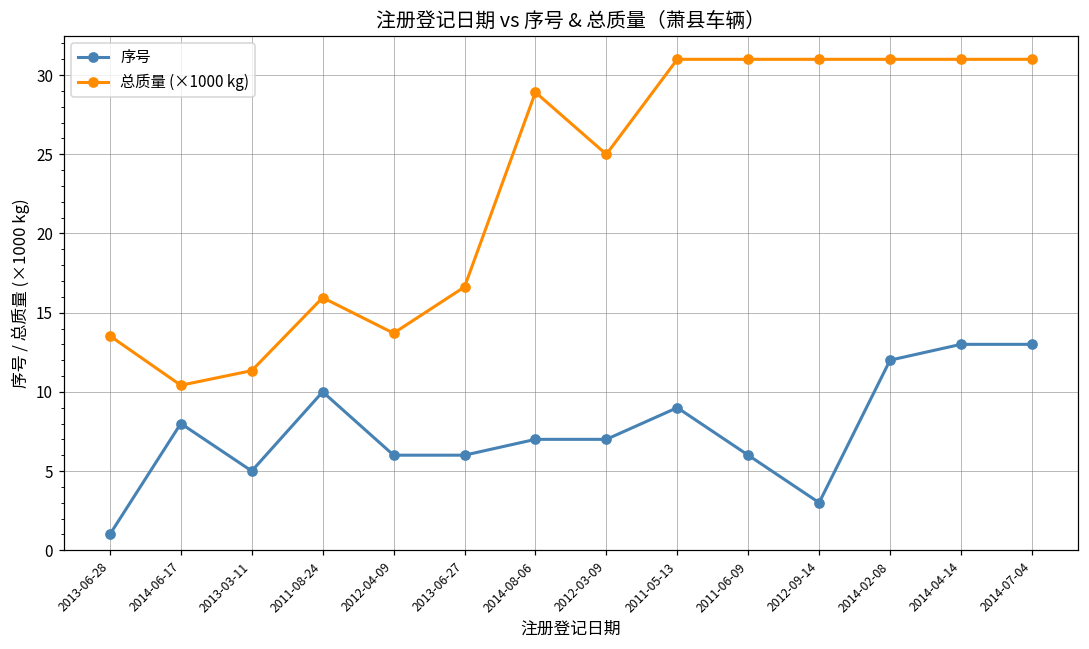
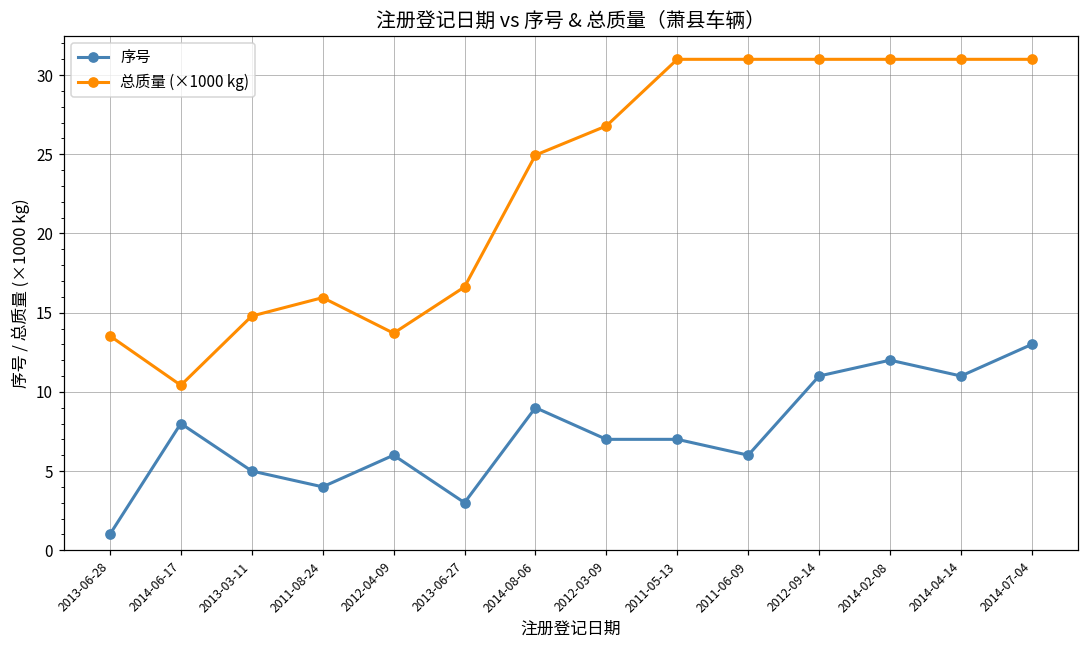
  {
    "序号": {
      "2013-06-28": 1,
      "2014-06-17": 8,
      "2013-03-11": 5,
-     "2011-08-24": 10,
+     "2011-08-24": 4,
      "2012-04-09": 6,
-     "2013-06-27": 6,
-     "2014-08-06": 7,
+     "2013-06-27": 3,
+     "2014-08-06": 9,
      "2012-03-09": 7,
-     "2011-05-13": 9,
+     "2011-05-13": 7,
      "2011-06-09": 6,
-     "2012-09-14": 3,
+     "2012-09-14": 11,
      "2014-02-08": 12,
-     "2014-04-14": 13,
+     "2014-04-14": 11,
      "2014-07-04": 13
    },
    "总质量 (×1000 kg)": {
      "2013-06-28": 13.5,
      "2014-06-17": 10.4,
-     "2013-03-11": 11.3,
+     "2013-03-11": 14.8,
      "2011-08-24": 16.0,
      "2012-04-09": 13.7,
      "2013-06-27": 16.6,
-     "2014-08-06": 28.9,
-     "2012-03-09": 25.0,
+     "2014-08-06": 25.0,
+     "2012-03-09": 26.8,
      "2011-05-13": 31.0,
      "2011-06-09": 31.0,
      "2012-09-14": 31.0,
      "2014-02-08": 31.0,
      "2014-04-14": 31.0,
      "2014-07-04": 31.0
    }
  }
